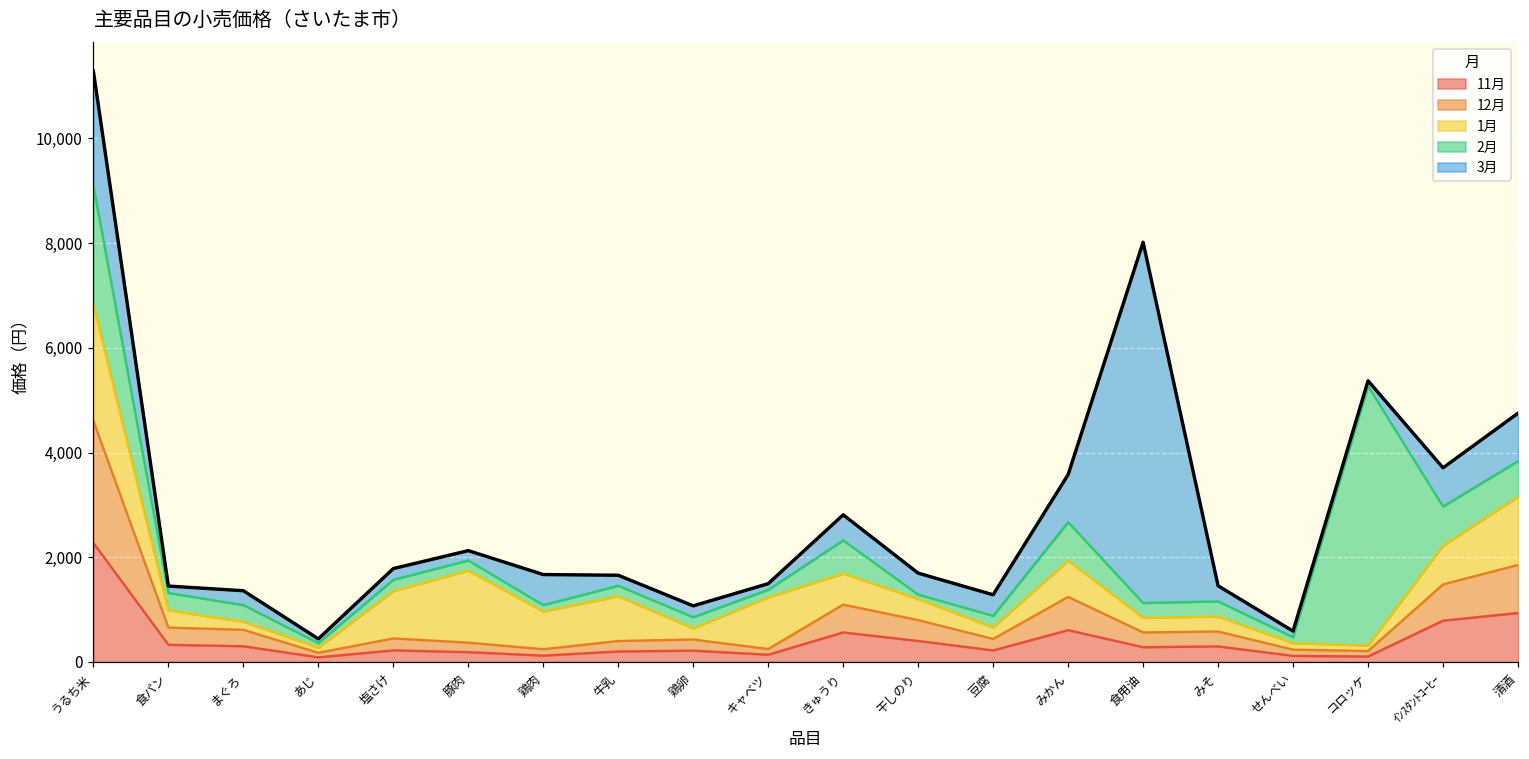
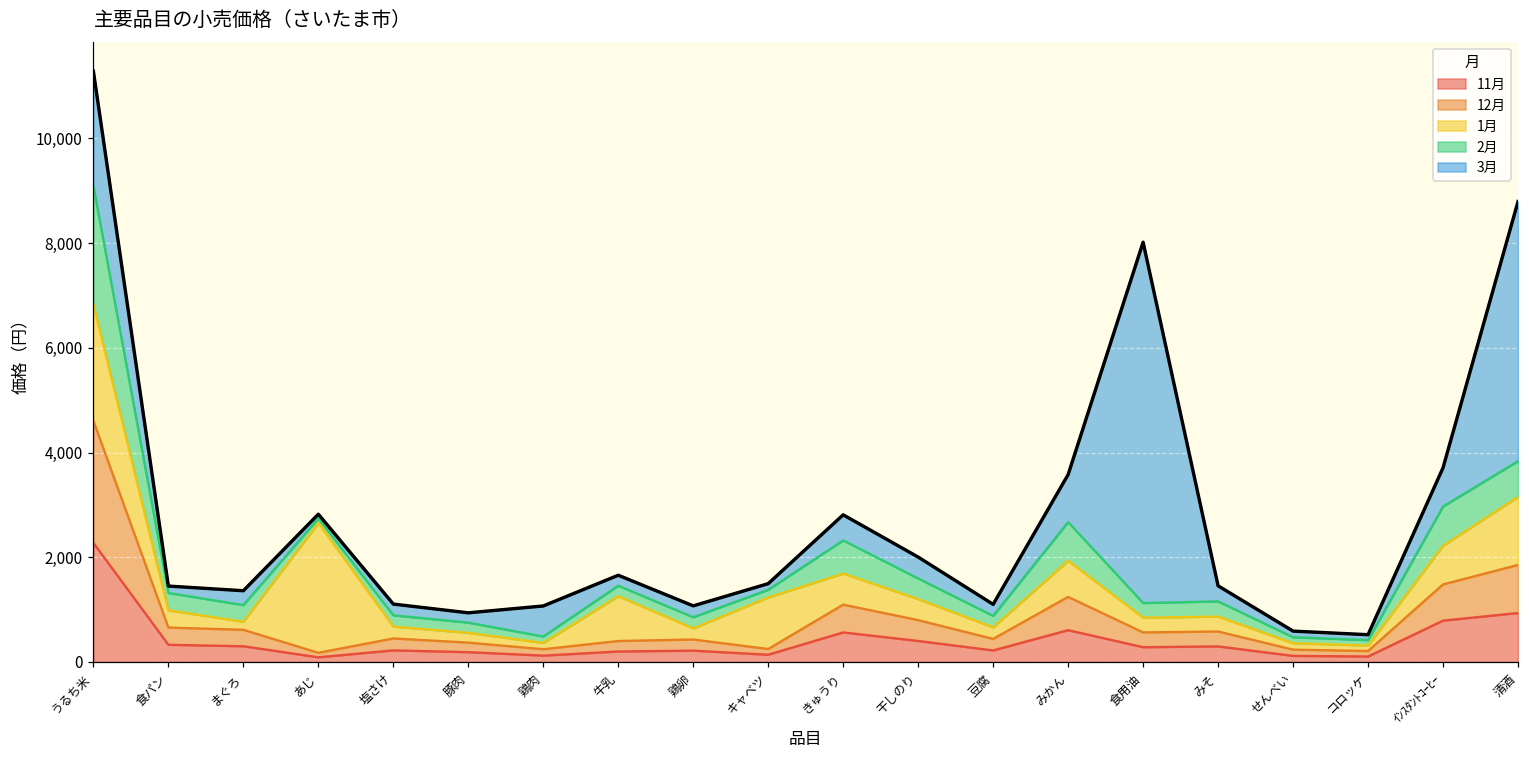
  {
    "1月": {
      "うるち米": "2,200",
      "食パン": "300",
      "まぐろ": "200",
-     "あじ": "100",
-     "塩さけ": "900",
-     "豚肉": "1,400",
-     "鶏肉": "700",
+     "あじ": "2,500",
+     "塩さけ": "200",
+     "豚肉": "200",
+     "鶏肉": "100",
      "牛乳": "900",
      "鶏卵": "200",
      "キャベツ": "1,000",
      "きゅうり": "600",
      "干しのり": "400",
      "豆腐": "200",
      "みかん": "700",
      "食用油": "300",
      "みそ": "300",
      "せんべい": "100",
      "コロッケ": "100",
      "ｲﾝｽﾀﾝﾄｺｰﾋｰ": "700",
      "清酒": "1,300"
    },
    "2月": {
      "うるち米": "2,300",
      "食パン": "300",
      "まぐろ": "300",
      "あじ": "100",
      "塩さけ": "200",
      "豚肉": "200",
      "鶏肉": "100",
      "牛乳": "200",
      "鶏卵": "200",
      "キャベツ": "100",
      "きゅうり": "600",
-     "干しのり": "100",
+     "干しのり": "400",
      "豆腐": "200",
      "みかん": "700",
      "食用油": "300",
      "みそ": "300",
      "せんべい": "100",
-     "コロッケ": "5,000",
+     "コロッケ": "100",
      "ｲﾝｽﾀﾝﾄｺｰﾋｰ": "700",
      "清酒": "700"
    },
    "3月": {
      "うるち米": "2,200",
      "食パン": "100",
      "まぐろ": "300",
      "あじ": "100",
      "塩さけ": "200",
      "豚肉": "200",
      "鶏肉": "600",
      "牛乳": "200",
      "鶏卵": "200",
      "キャベツ": "100",
      "きゅうり": "500",
      "干しのり": "400",
-     "豆腐": "400",
+     "豆腐": "200",
      "みかん": "900",
      "食用油": "6,900",
      "みそ": "300",
      "せんべい": "100",
      "コロッケ": "100",
      "ｲﾝｽﾀﾝﾄｺｰﾋｰ": "700",
-     "清酒": "900"
+     "清酒": "5,000"
    }
  }
